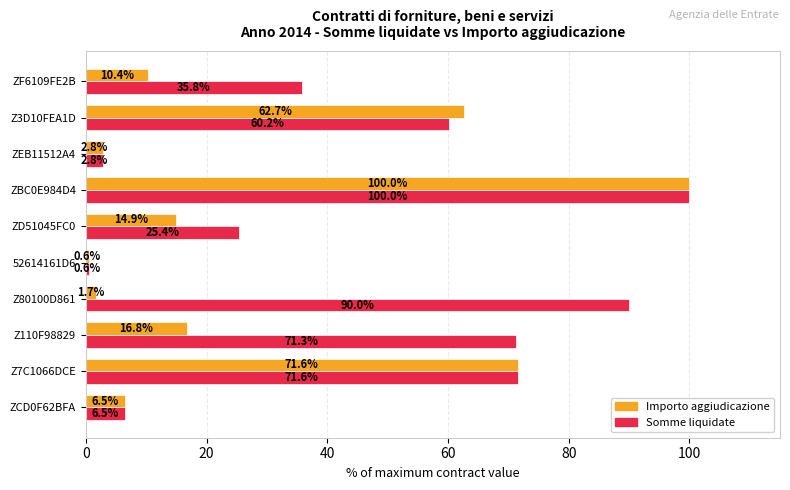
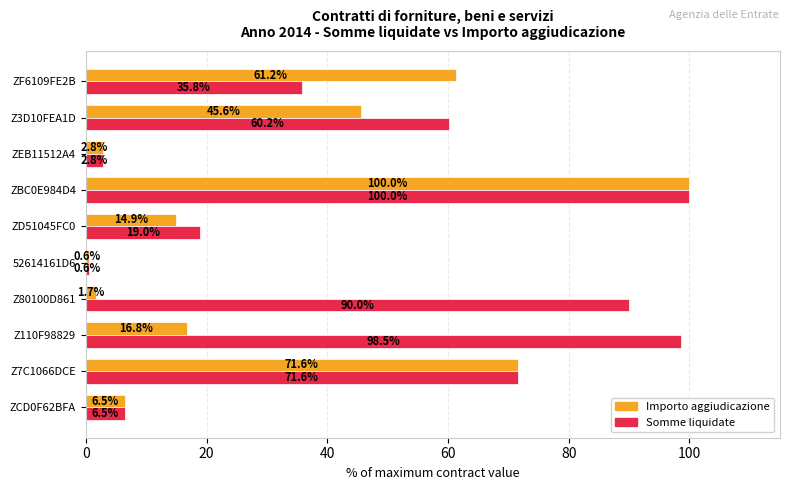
  {
    "Importo aggiudicazione": {
-     "ZF6109FE2B": "10.4%",
-     "Z3D10FEA1D": "62.7%",
+     "ZF6109FE2B": "61.2%",
+     "Z3D10FEA1D": "45.6%",
      "ZEB11512A4": "2.8%",
      "ZBC0E984D4": "100.0%",
      "ZD51045FC0": "14.9%",
      "52614161D6": "0.6%",
      "Z80100D861": "1.7%",
      "Z110F98829": "16.8%",
      "Z7C1066DCE": "71.6%",
      "ZCD0F62BFA": "6.5%"
    },
    "Somme liquidate": {
      "ZF6109FE2B": "35.8%",
      "Z3D10FEA1D": "60.2%",
      "ZEB11512A4": "2.8%",
      "ZBC0E984D4": "100.0%",
-     "ZD51045FC0": "25.4%",
+     "ZD51045FC0": "19.0%",
      "52614161D6": "0.6%",
      "Z80100D861": "90.0%",
-     "Z110F98829": "71.3%",
+     "Z110F98829": "98.5%",
      "Z7C1066DCE": "71.6%",
      "ZCD0F62BFA": "6.5%"
    }
  }
